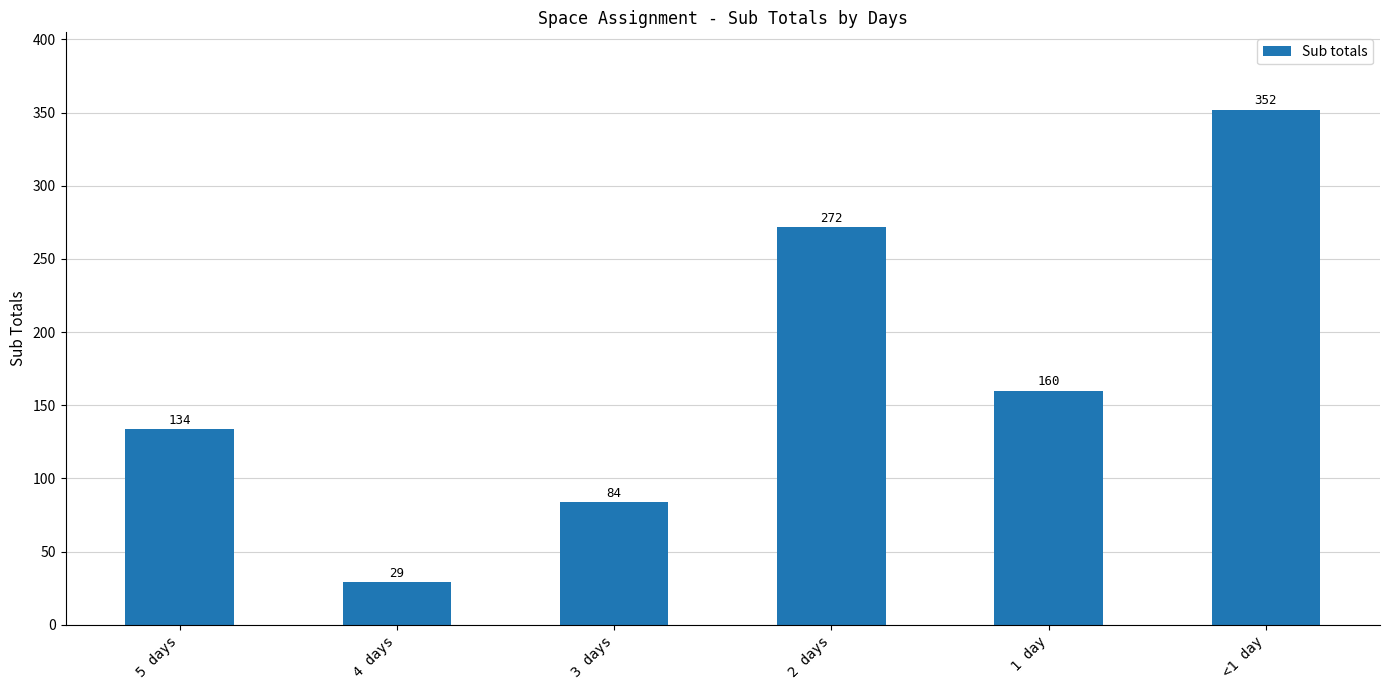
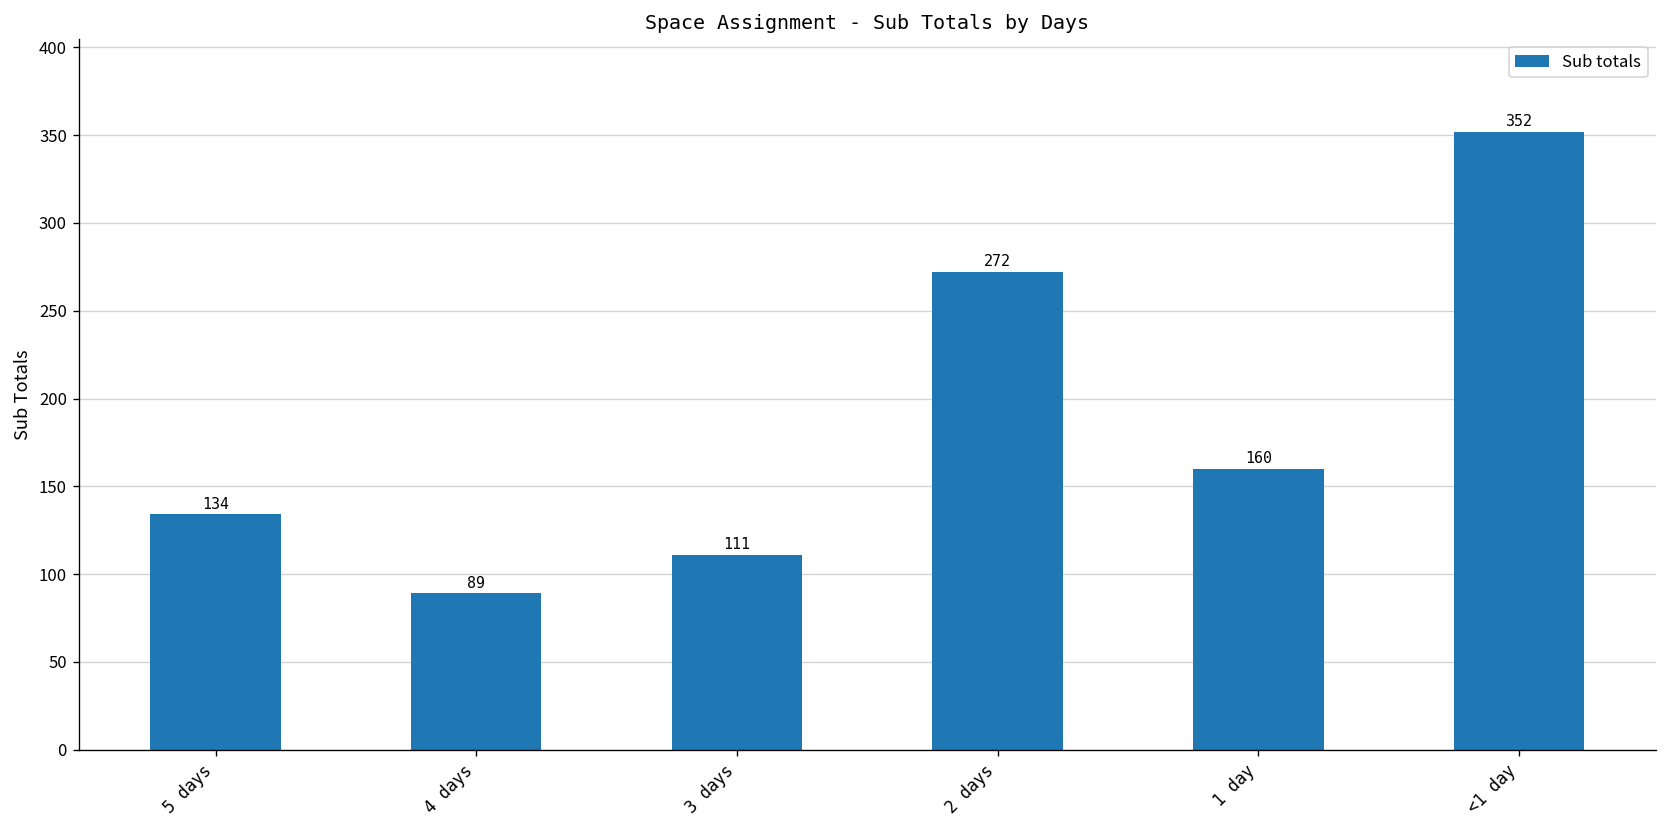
  {
    "5 days": 134,
-   "4 days": 29,
-   "3 days": 84,
+   "4 days": 89,
+   "3 days": 111,
    "2 days": 272,
    "1 day": 160,
    "<1 day": 352
  }
